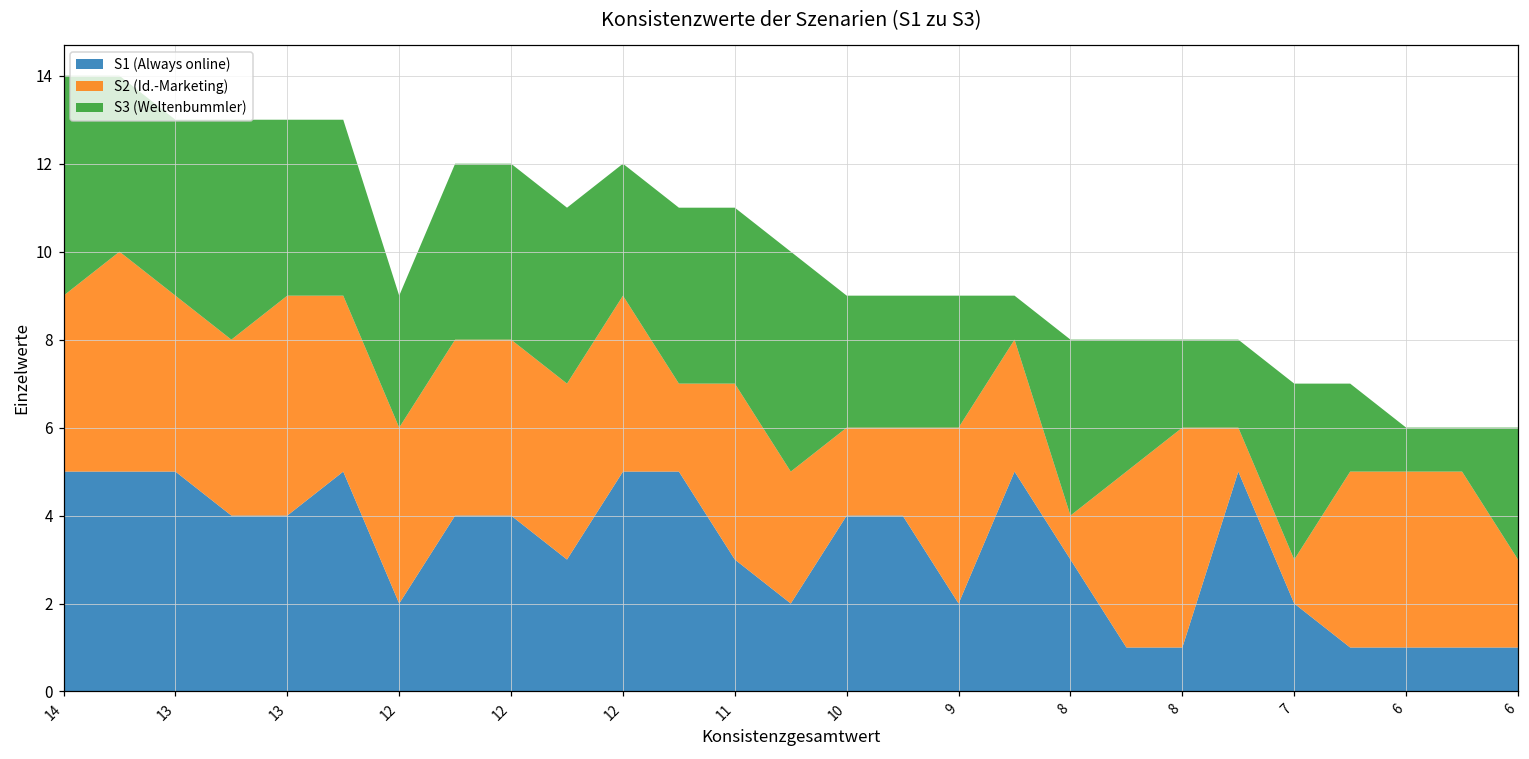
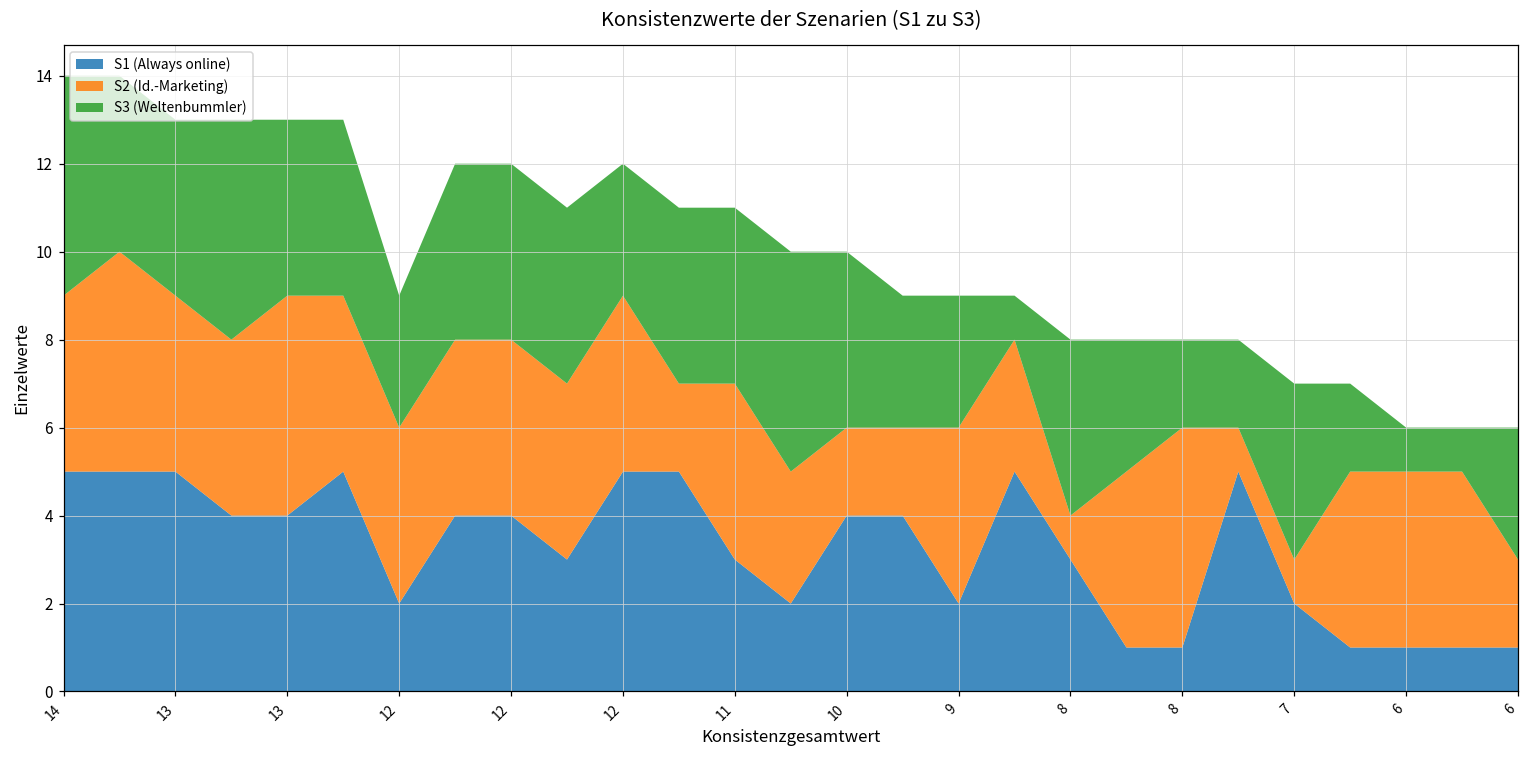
  {
    "S1 (Always online)": {
      "14": 5,
      "10": 4
    },
    "S3 (Weltenbummler)": {
-     "10": 3
+     "10": 4
    }
  }
